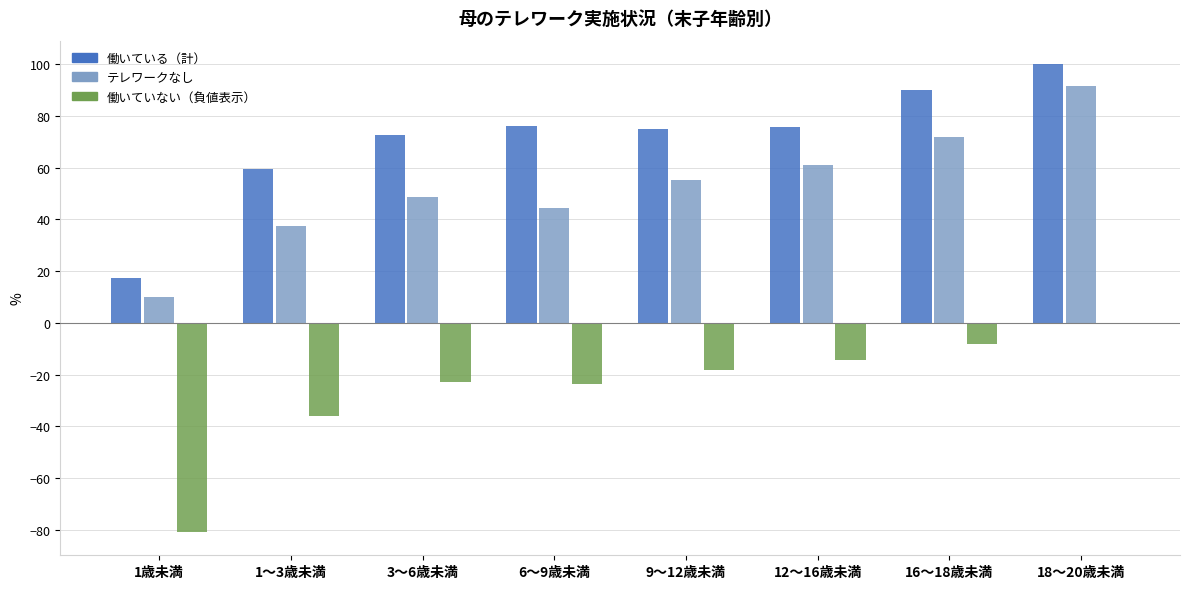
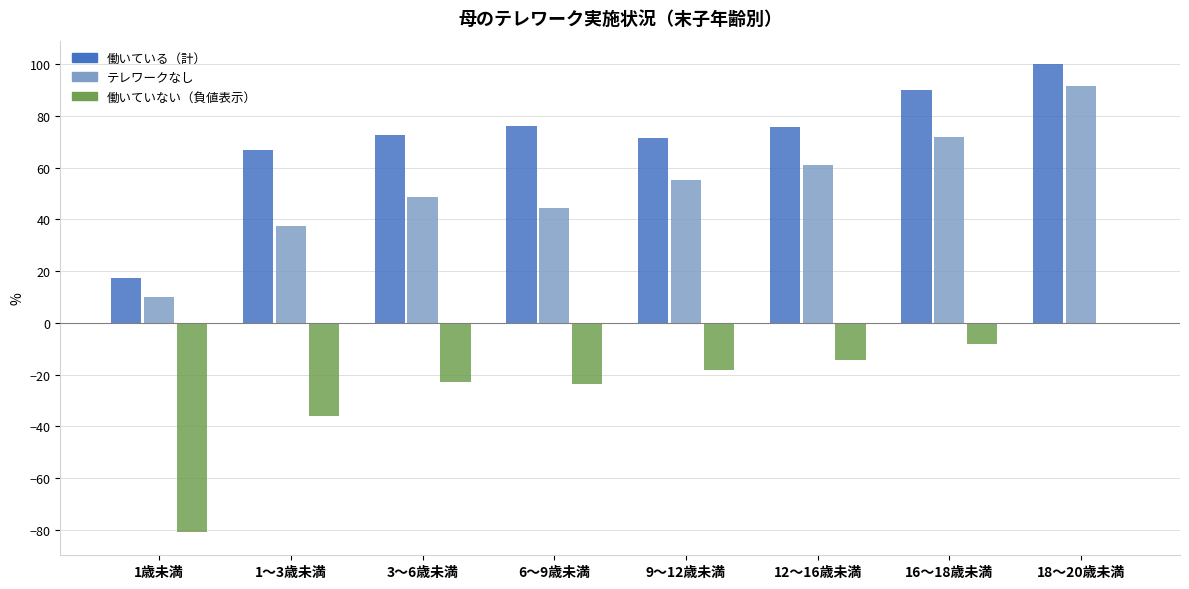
  {
    "働いている（計）": {
      "1歳未満": 17,
-     "1～3歳未満": 59,
+     "1～3歳未満": 67,
      "3～6歳未満": 73,
      "6～9歳未満": 76,
-     "9～12歳未満": 75,
+     "9～12歳未満": 71,
      "12～16歳未満": 76,
      "16～18歳未満": 90,
      "18～20歳未満": 100
    }
  }
